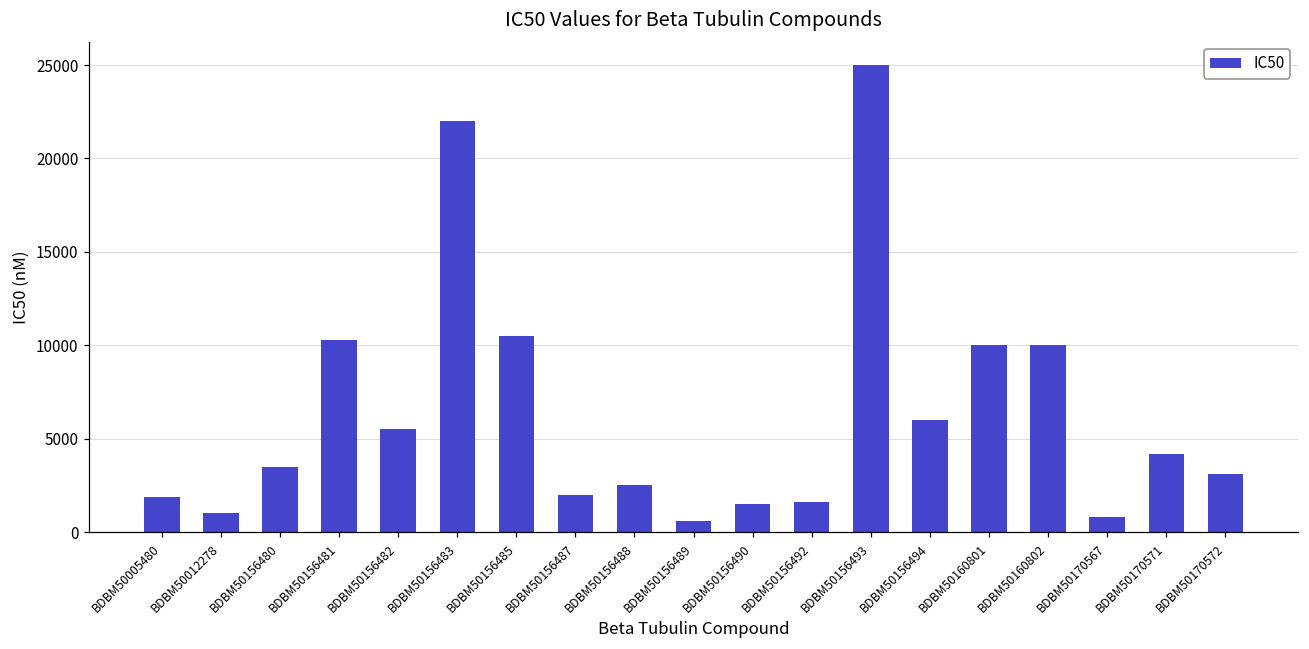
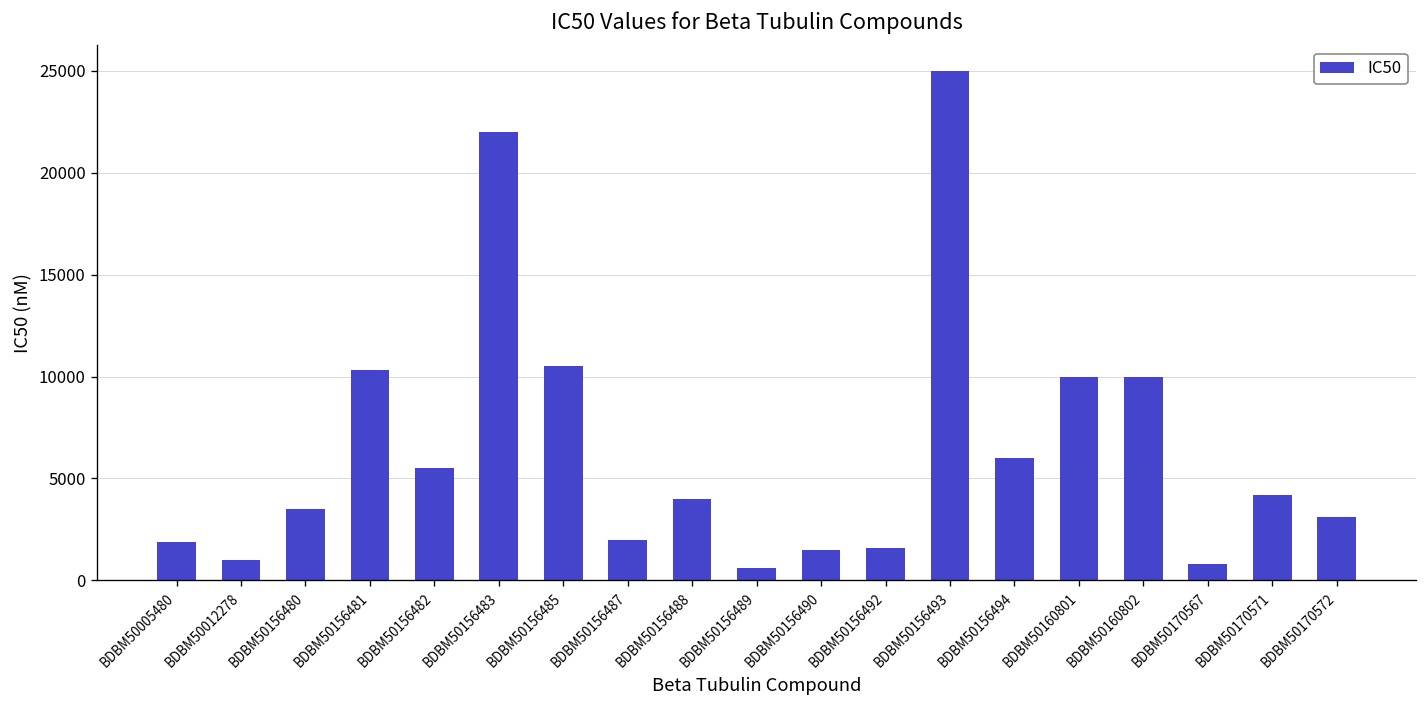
  {
    "BDBM50005480": 1900,
    "BDBM50012278": 1000,
    "BDBM50156480": 3500,
    "BDBM50156481": 10300,
    "BDBM50156482": 5500,
    "BDBM50156483": 22000,
    "BDBM50156485": 10500,
    "BDBM50156487": 2000,
-   "BDBM50156488": 2500,
+   "BDBM50156488": 4000,
    "BDBM50156489": 600,
    "BDBM50156490": 1500,
    "BDBM50156492": 1600,
    "BDBM50156493": 25000,
    "BDBM50156494": 6000,
    "BDBM50160801": 10000,
    "BDBM50160802": 10000,
    "BDBM50170567": 800,
    "BDBM50170571": 4200,
    "BDBM50170572": 3100
  }
